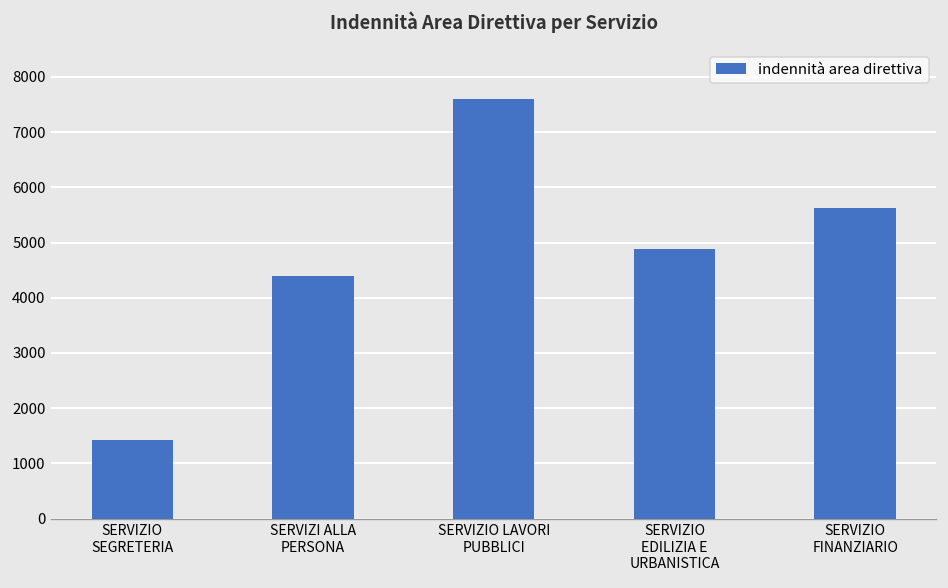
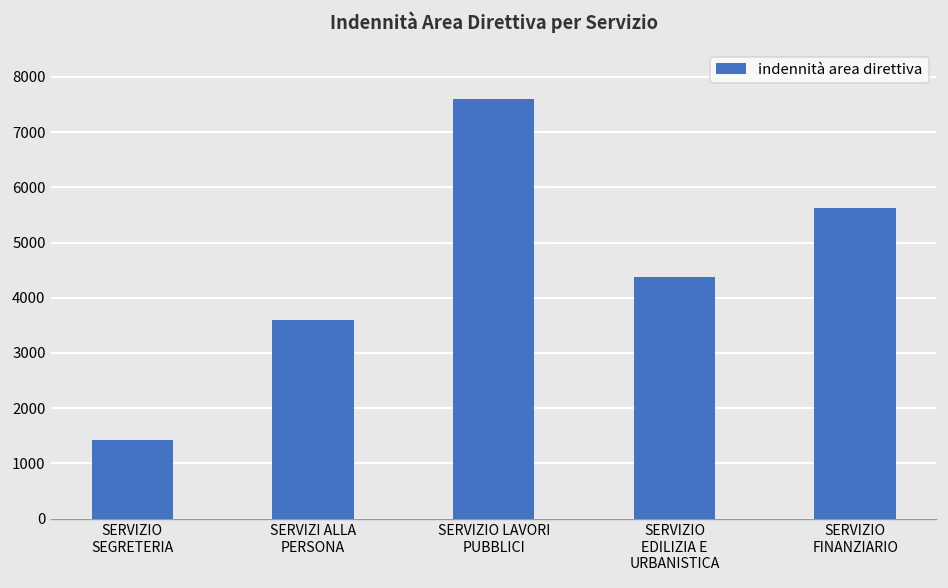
  {
    "SERVIZIO SEGRETERIA": 1400,
-   "SERVIZI ALLA PERSONA": 4400,
+   "SERVIZI ALLA PERSONA": 3600,
    "SERVIZIO LAVORI PUBBLICI": 7600,
-   "SERVIZIO EDILIZIA E URBANISTICA": 4900,
+   "SERVIZIO EDILIZIA E URBANISTICA": 4400,
    "SERVIZIO FINANZIARIO": 5600
  }
